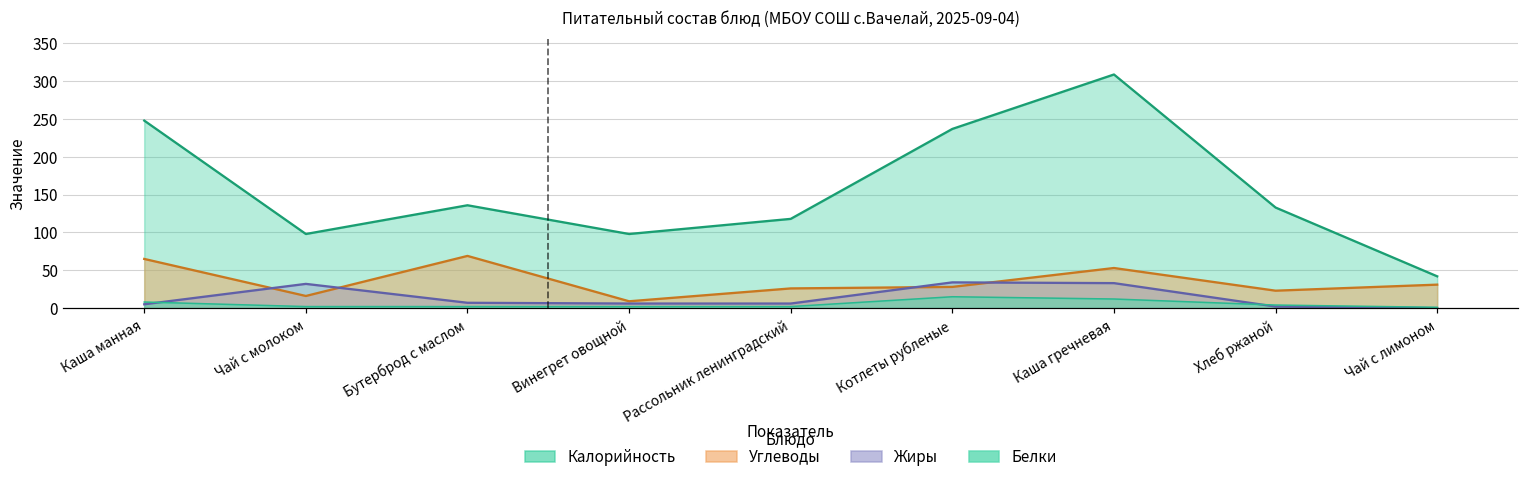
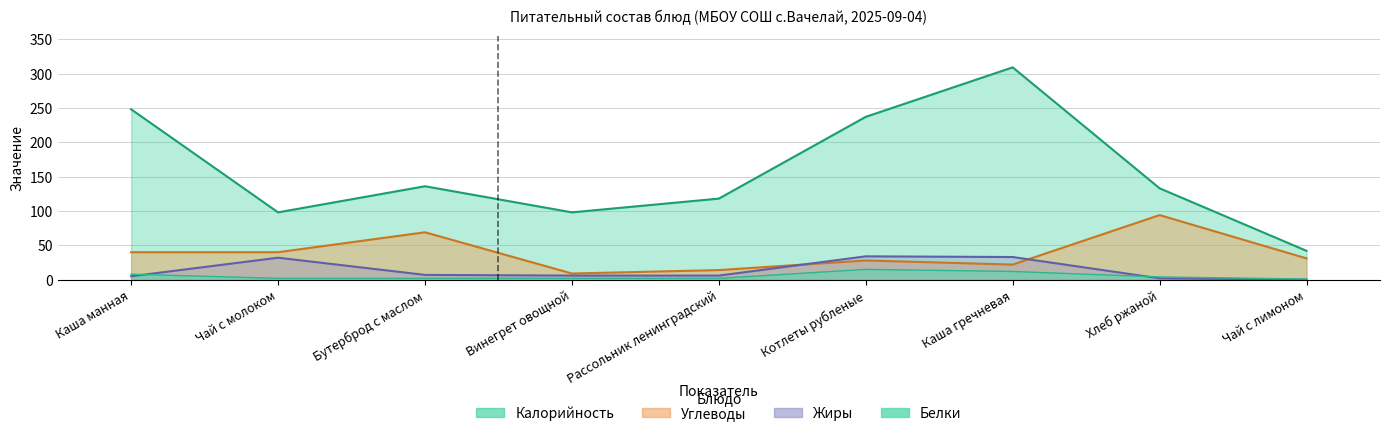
  {
    "Углеводы": {
-     "Каша манная": 70,
-     "Чай с молоком": 20,
+     "Каша манная": 40,
+     "Чай с молоком": 40,
      "Бутерброд с маслом": 70,
-     "Рассольник ленинградский": 30,
+     "Рассольник ленинградский": 10,
      "Котлеты рубленые": 30,
-     "Каша гречневая": 50,
-     "Хлеб ржаной": 20,
+     "Каша гречневая": 20,
+     "Хлеб ржаной": 90,
      "Чай с лимоном": 30
    },
    "Жиры": {
      "Чай с молоком": 30,
      "Бутерброд с маслом": 10,
      "Рассольник ленинградский": 10,
      "Котлеты рубленые": 30,
      "Каша гречневая": 30
    }
  }
